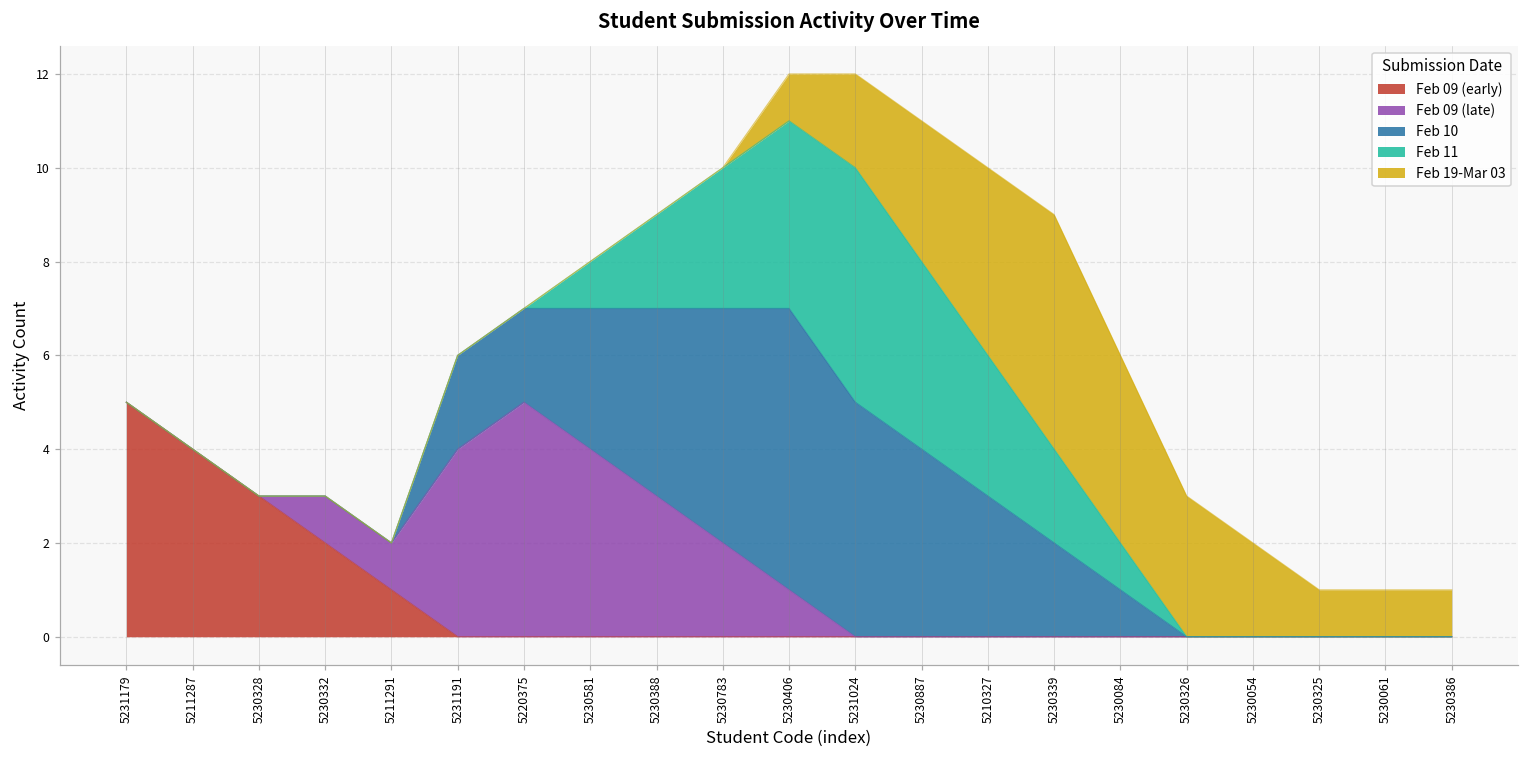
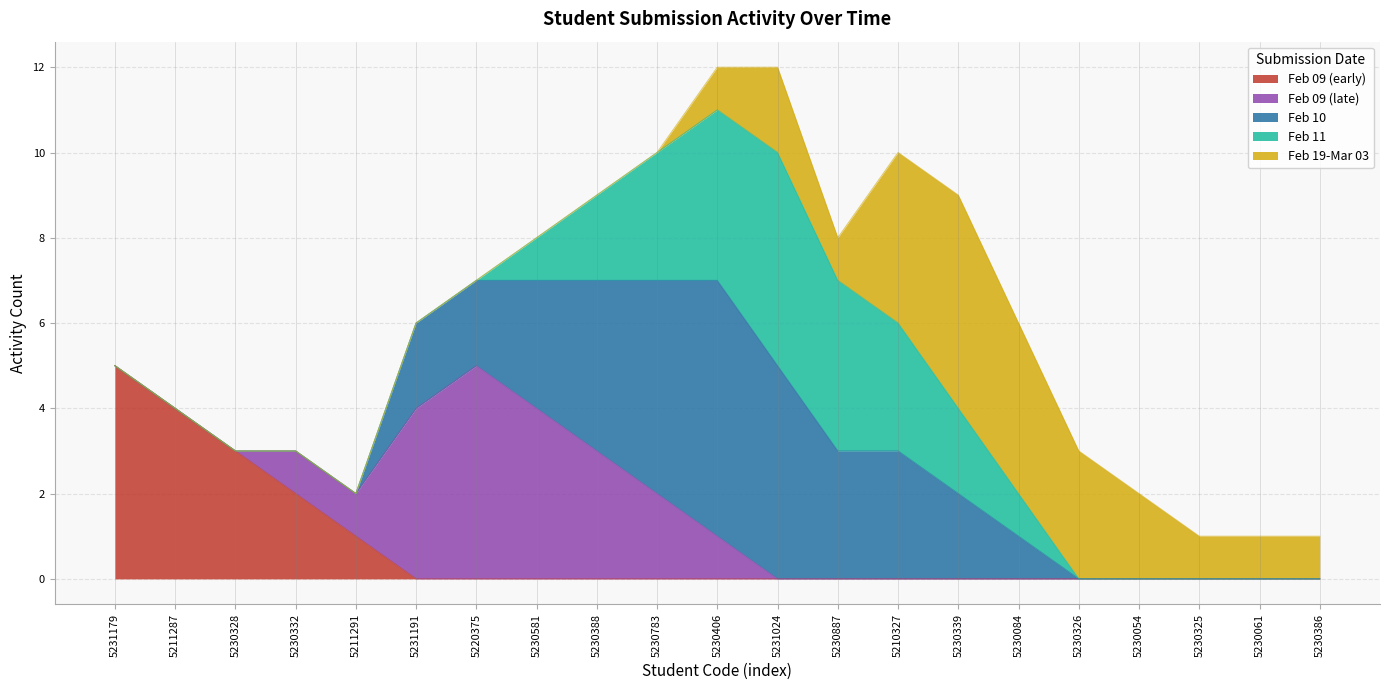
  {
    "Feb 09 (early)": {
      "5230332": 2,
      "5211291": 1,
      "5231191": 0,
      "5220375": 0,
      "5230581": 0,
      "5230388": 0,
      "5230783": 0,
      "5230406": 0
    },
    "Feb 09 (late)": {
      "5231191": 4,
      "5220375": 5,
      "5230581": 4,
      "5230388": 3,
      "5230783": 2,
      "5230406": 1
    },
    "Feb 10": {
      "5230581": 7,
      "5230388": 7,
      "5230783": 7,
      "5230406": 7,
      "5231024": 5,
-     "5230887": 4,
+     "5230887": 3,
      "5210327": 3,
      "5230339": 2,
      "5230084": 1
    },
    "Feb 11": {
      "5230406": 4,
      "5231024": 5,
      "5230887": 4,
      "5210327": 3,
      "5230339": 2,
      "5230084": 1
    },
    "Feb 19-Mar 03": {
      "5230406": 1,
      "5231024": 2,
-     "5230887": 3,
+     "5230887": 1,
      "5210327": 4,
      "5230339": 5,
      "5230084": 4,
      "5230326": 3,
      "5230054": 2,
      "5230325": 1,
      "5230061": 1,
      "5230386": 1
    }
  }
